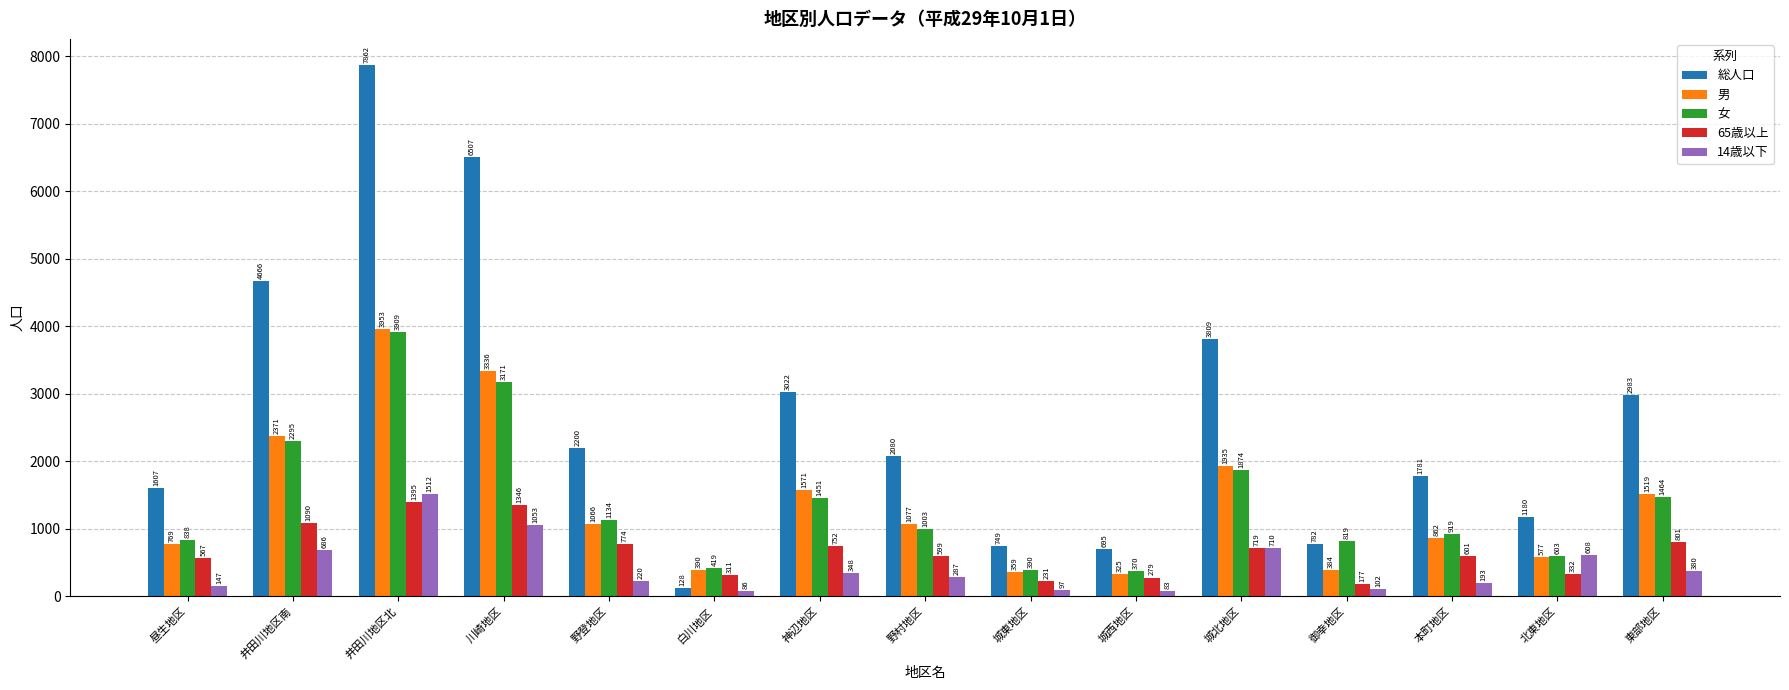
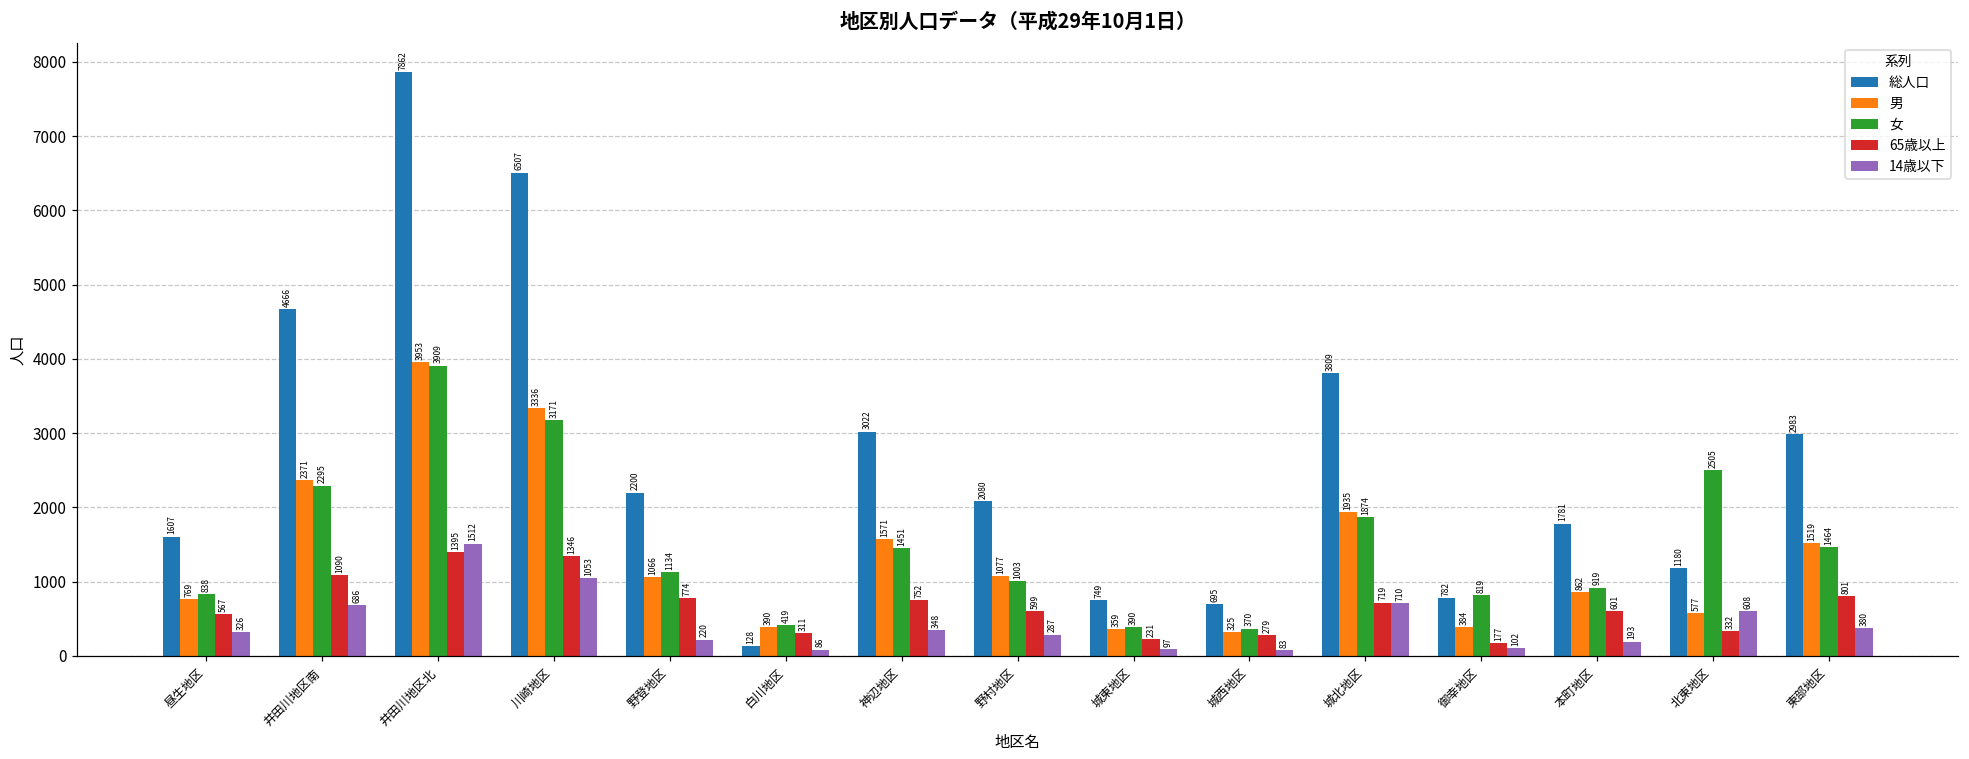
  {
    "総人口": {
      "昼生地区": 1607,
      "井田川地区南": 4666,
      "井田川地区北": 7862,
      "川崎地区": 6507,
      "野登地区": 2200,
      "白川地区": 128,
      "神辺地区": 3022,
      "野村地区": 2080,
      "城東地区": 749,
      "城西地区": 695,
      "城北地区": 3809,
      "御幸地区": 782,
      "本町地区": 1781,
      "北東地区": 1180,
      "東部地区": 2983
    },
    "男": {
      "昼生地区": 769,
      "井田川地区南": 2371,
      "井田川地区北": 3953,
      "川崎地区": 3336,
      "野登地区": 1066,
      "白川地区": 390,
      "神辺地区": 1571,
      "野村地区": 1077,
      "城東地区": 359,
      "城西地区": 325,
      "城北地区": 1935,
      "御幸地区": 384,
      "本町地区": 862,
      "北東地区": 577,
      "東部地区": 1519
    },
    "女": {
      "昼生地区": 838,
      "井田川地区南": 2295,
      "井田川地区北": 3909,
      "川崎地区": 3171,
      "野登地区": 1134,
      "白川地区": 419,
      "神辺地区": 1451,
      "野村地区": 1003,
      "城東地区": 390,
      "城西地区": 370,
      "城北地区": 1874,
      "御幸地区": 819,
      "本町地区": 919,
-     "北東地区": 603,
+     "北東地区": 2505,
      "東部地区": 1464
    },
    "65歳以上": {
      "昼生地区": 567,
      "井田川地区南": 1090,
      "井田川地区北": 1395,
      "川崎地区": 1346,
      "野登地区": 774,
      "白川地区": 311,
      "神辺地区": 752,
      "野村地区": 599,
      "城東地区": 231,
      "城西地区": 279,
      "城北地区": 719,
      "御幸地区": 177,
      "本町地区": 601,
      "北東地区": 332,
      "東部地区": 801
    },
    "14歳以下": {
-     "昼生地区": 147,
+     "昼生地区": 326,
      "井田川地区南": 686,
      "井田川地区北": 1512,
      "川崎地区": 1053,
      "野登地区": 220,
      "白川地区": 86,
      "神辺地区": 348,
      "野村地区": 287,
      "城東地区": 97,
      "城西地区": 83,
      "城北地区": 710,
      "御幸地区": 102,
      "本町地区": 193,
      "北東地区": 608,
      "東部地区": 380
    }
  }
